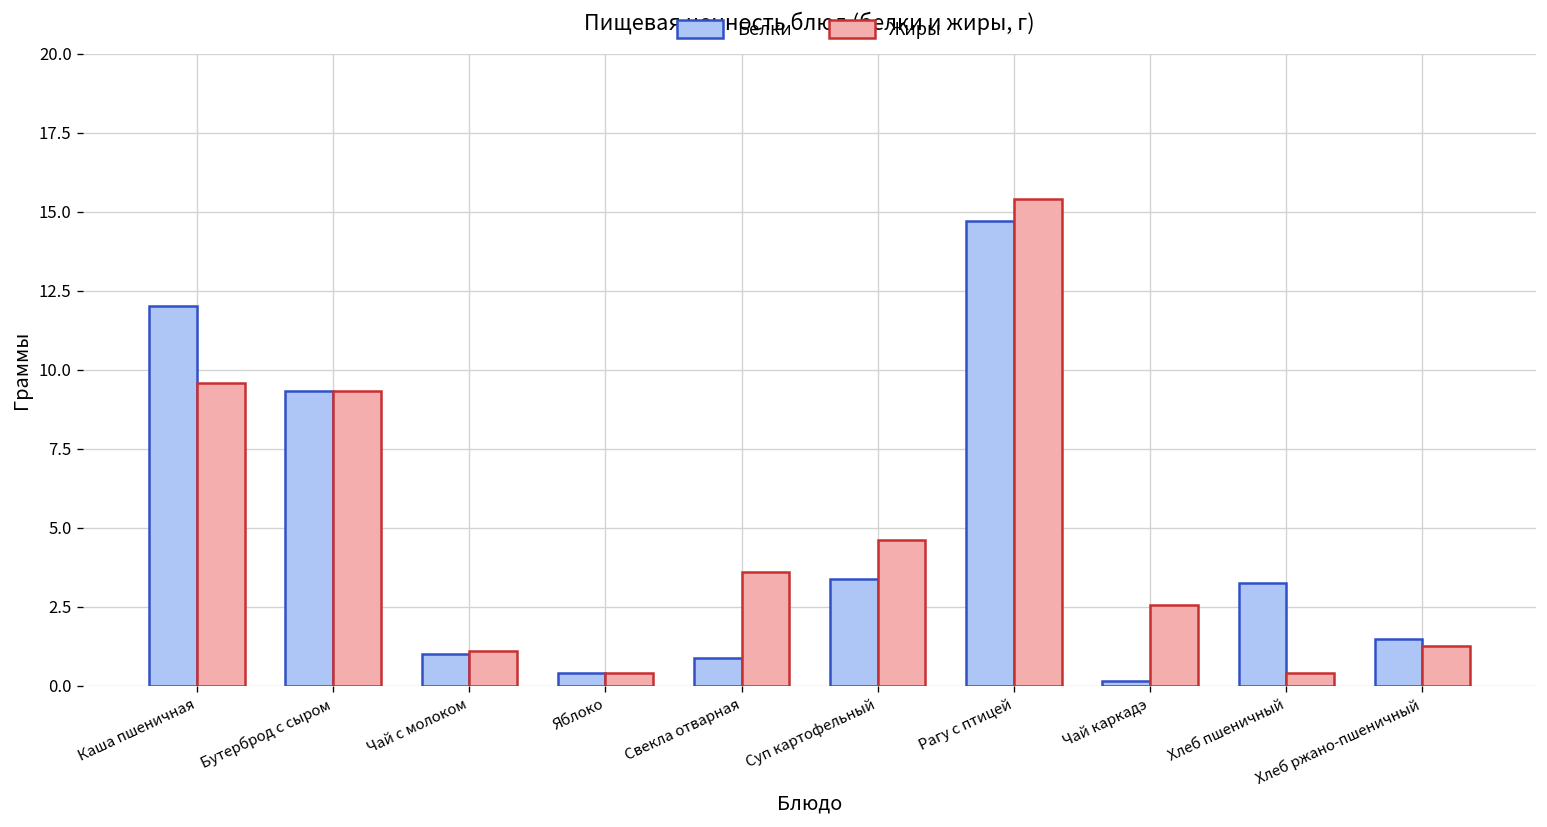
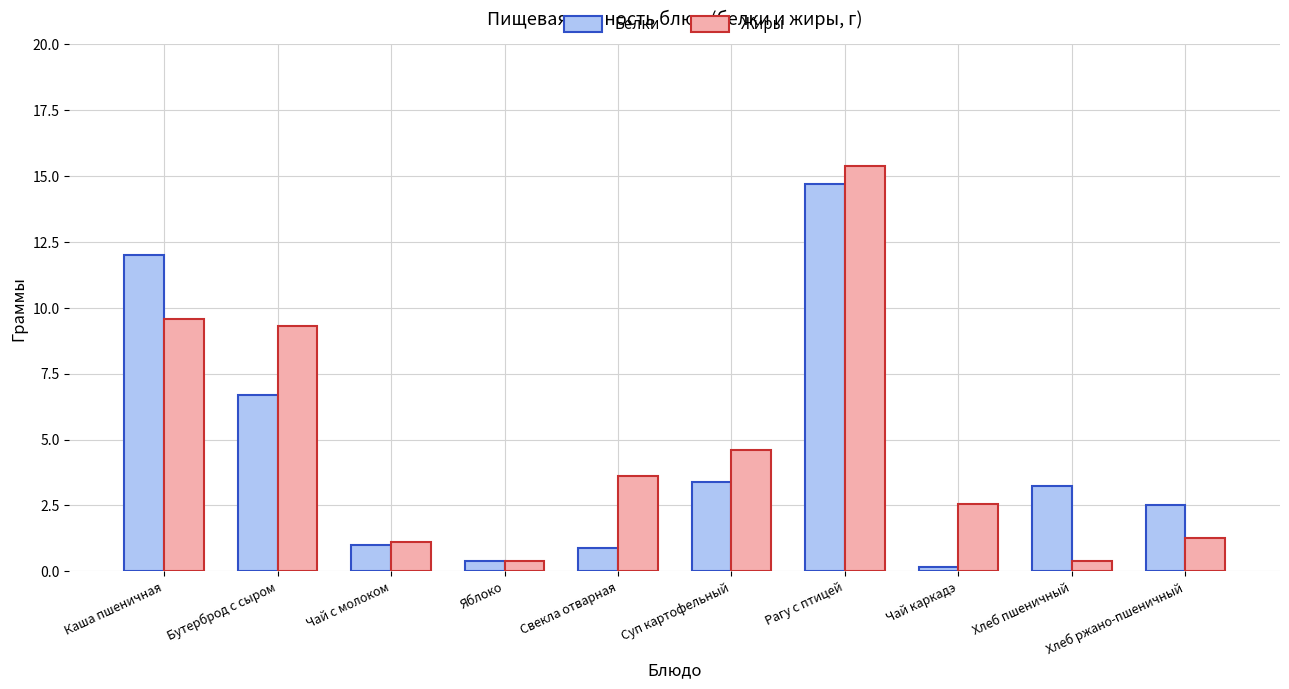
  {
    "Белки": {
      "Каша пшеничная": 12.0,
-     "Бутерброд с сыром": 9.3,
+     "Бутерброд с сыром": 6.7,
      "Чай с молоком": 1.0,
      "Яблоко": 0.4,
      "Свекла отварная": 0.9,
      "Суп картофельный": 3.4,
      "Рагу с птицей": 14.7,
      "Чай каркадэ": 0.2,
      "Хлеб пшеничный": 3.2,
-     "Хлеб ржано-пшеничный": 1.5
+     "Хлеб ржано-пшеничный": 2.5
    },
    "Жиры": {
      "Каша пшеничная": 9.6,
      "Бутерброд с сыром": 9.3,
      "Чай с молоком": 1.1,
      "Яблоко": 0.4,
      "Свекла отварная": 3.6,
      "Суп картофельный": 4.6,
      "Рагу с птицей": 15.4,
      "Чай каркадэ": 2.6,
      "Хлеб пшеничный": 0.4,
      "Хлеб ржано-пшеничный": 1.3
    }
  }
